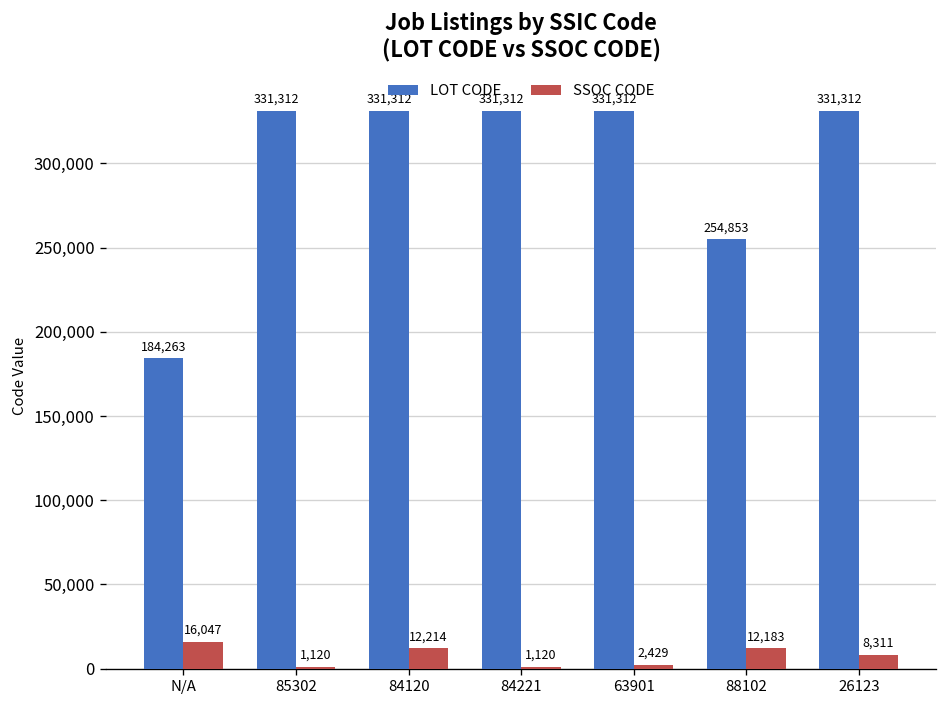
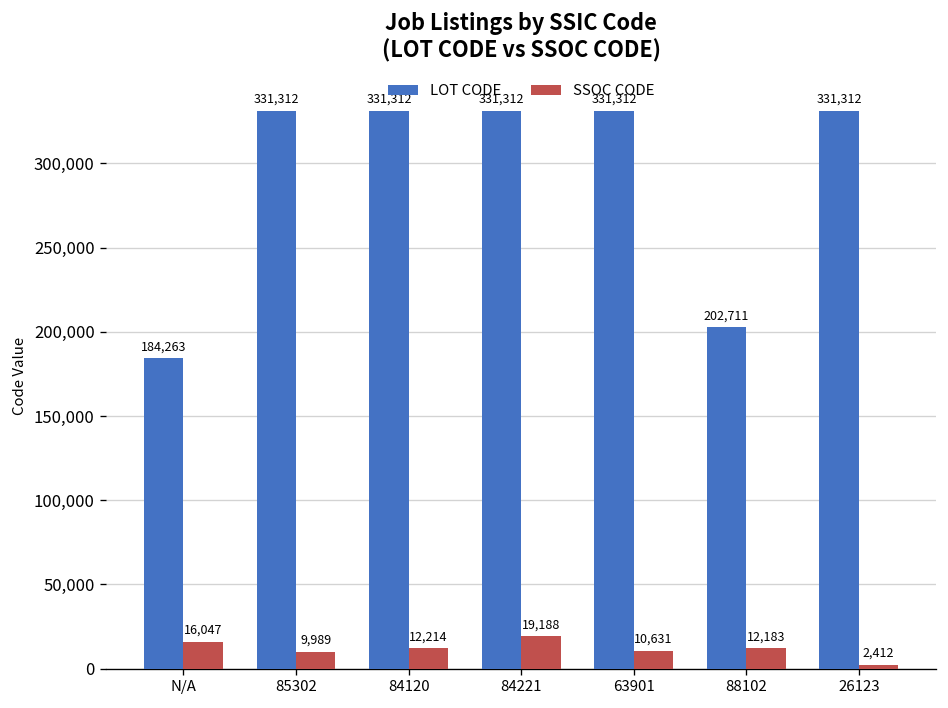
  {
    "LOT CODE": {
      "N/A": "184,263",
      "85302": "331,312",
      "84120": "331,312",
      "84221": "331,312",
      "63901": "331,312",
-     "88102": "254,853",
+     "88102": "202,711",
      "26123": "331,312"
    },
    "SSOC CODE": {
      "N/A": "16,047",
-     "85302": "1,120",
+     "85302": "9,989",
      "84120": "12,214",
-     "84221": "1,120",
-     "63901": "2,429",
+     "84221": "19,188",
+     "63901": "10,631",
      "88102": "12,183",
-     "26123": "8,311"
+     "26123": "2,412"
    }
  }
